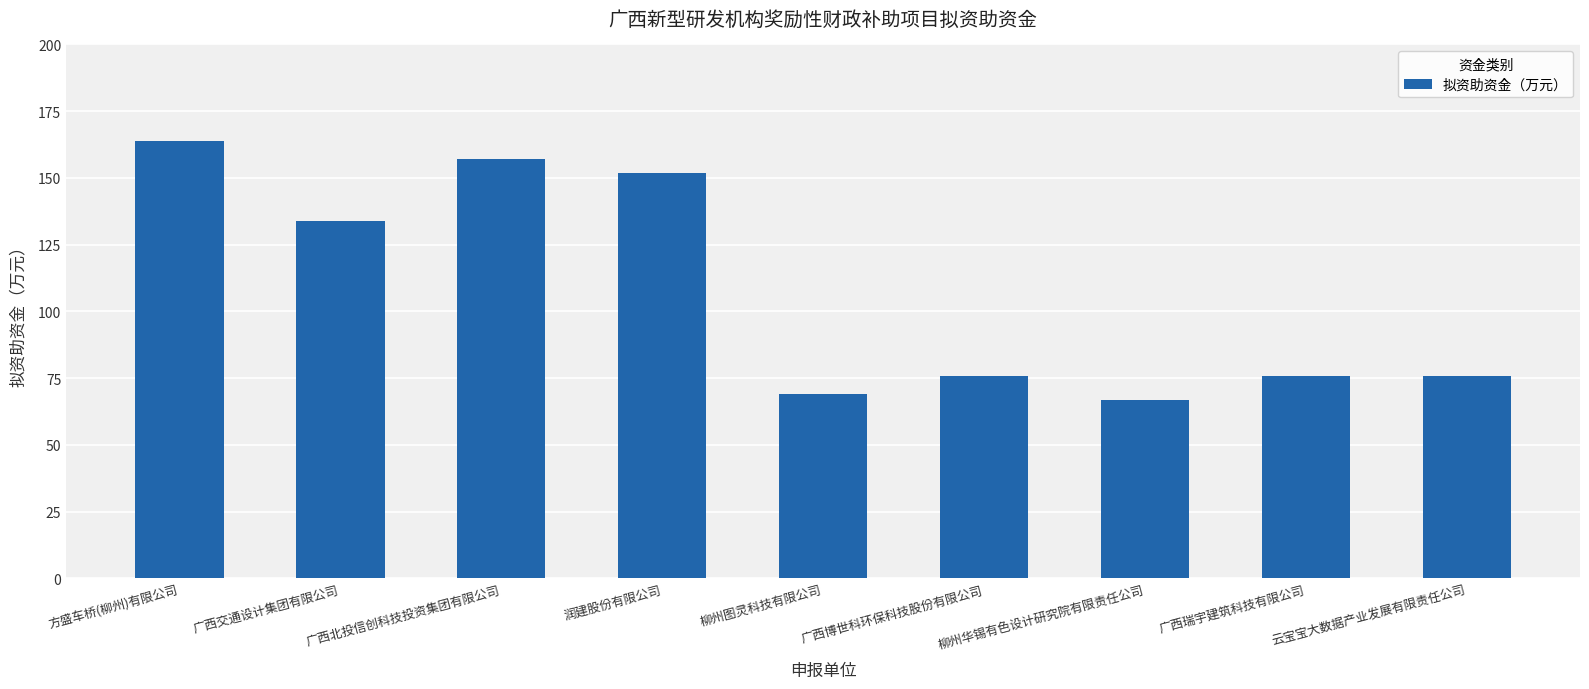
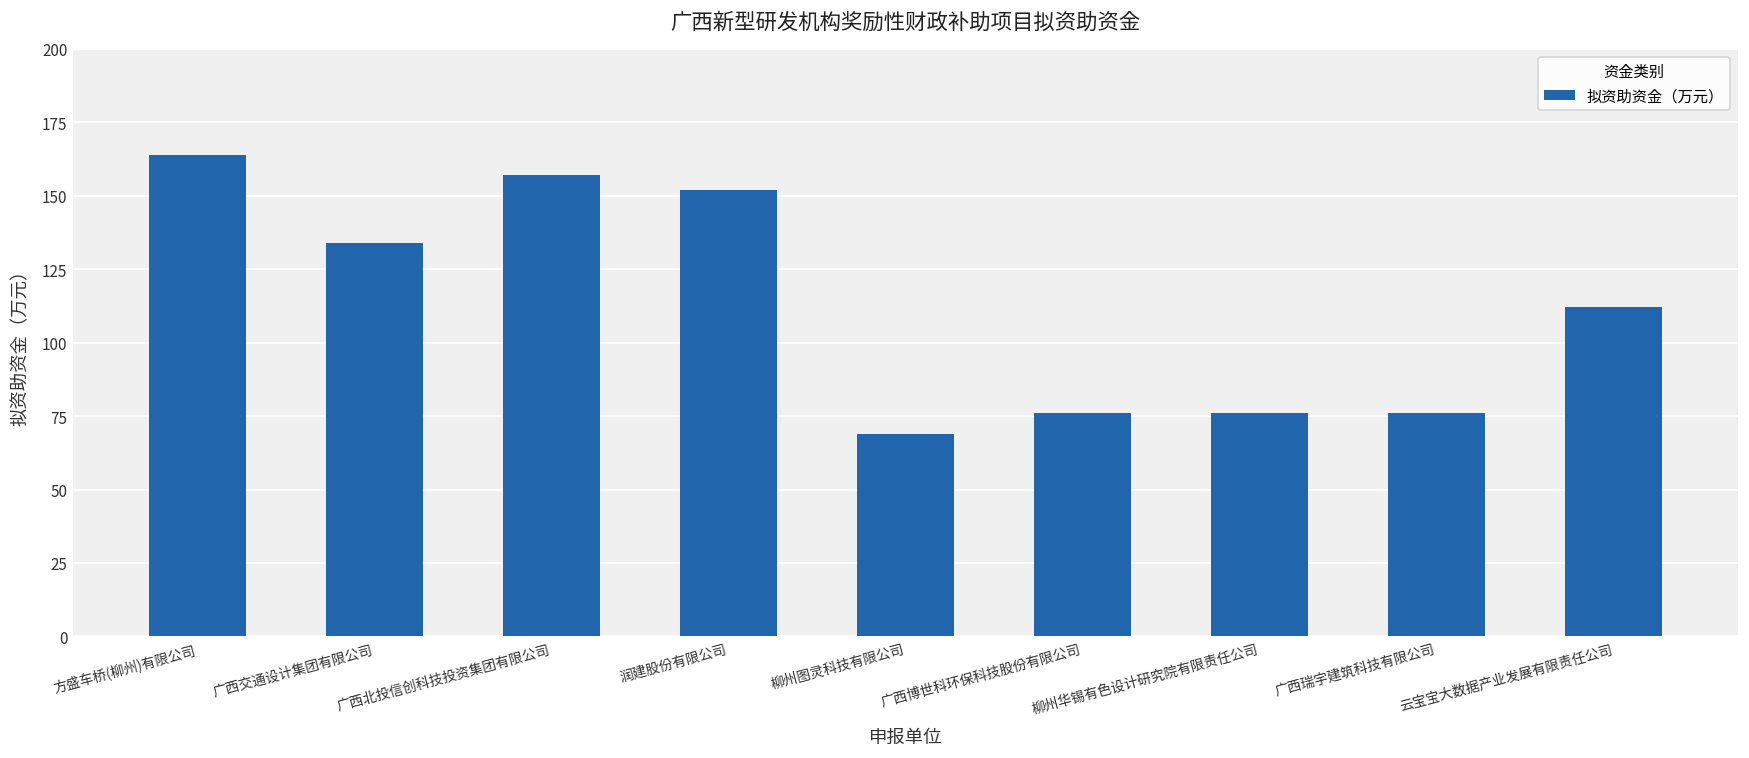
  {
    "方盛车桥(柳州)有限公司": 164,
    "广西交通设计集团有限公司": 134,
    "广西北投信创科技投资集团有限公司": 157,
    "润建股份有限公司": 152,
    "柳州图灵科技有限公司": 69,
    "广西博世科环保科技股份有限公司": 76,
-   "柳州华锡有色设计研究院有限责任公司": 67,
+   "柳州华锡有色设计研究院有限责任公司": 76,
    "广西瑞宇建筑科技有限公司": 76,
-   "云宝宝大数据产业发展有限责任公司": 76
+   "云宝宝大数据产业发展有限责任公司": 112
  }
